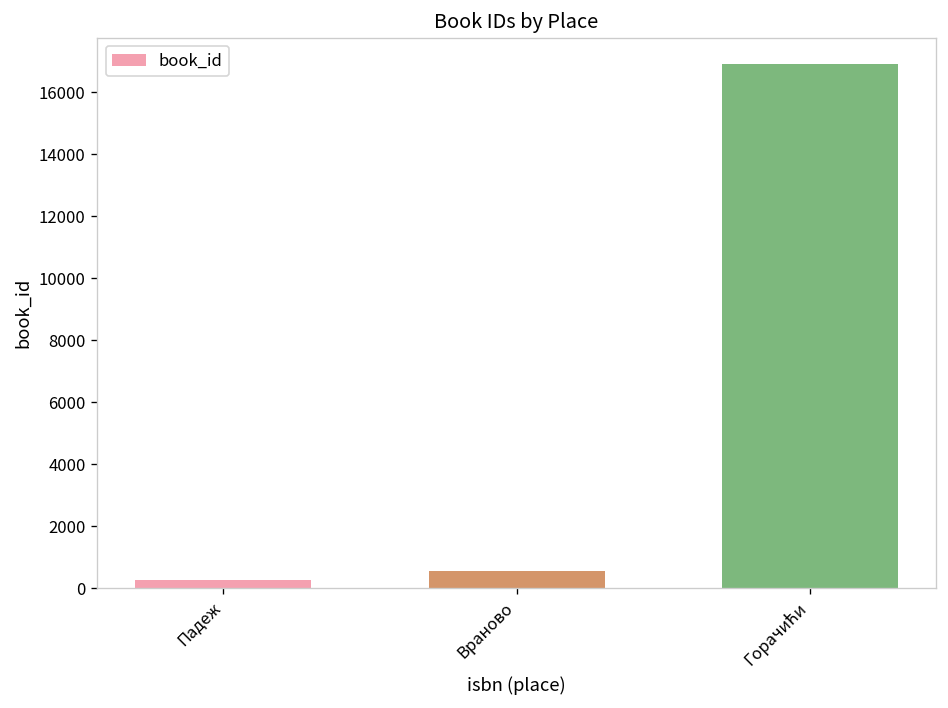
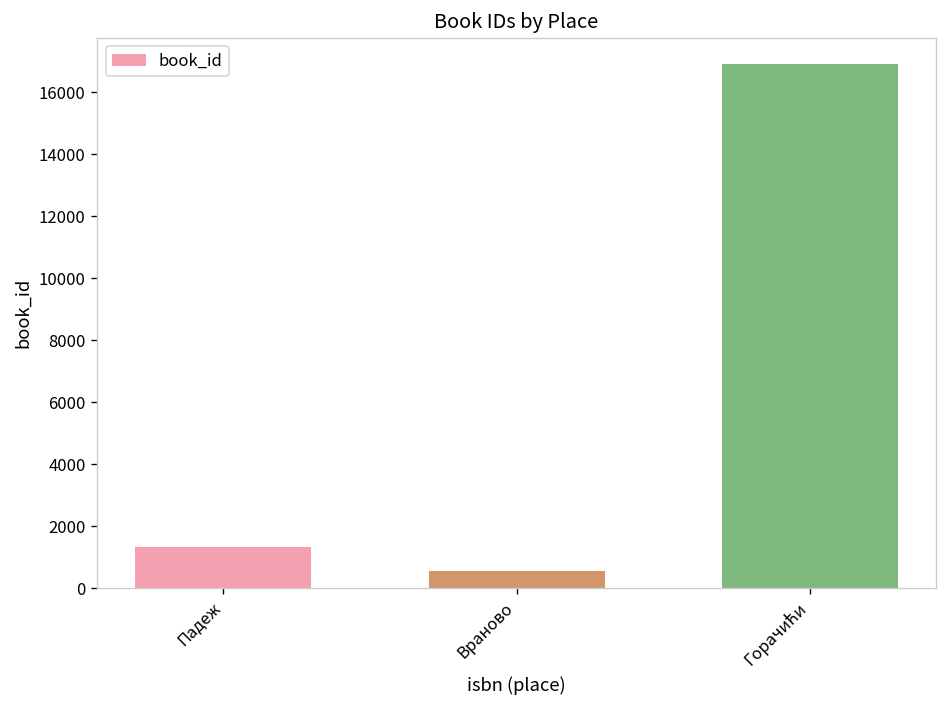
  {
-   "Падеж": 300,
+   "Падеж": 1300,
    "Враново": 500,
    "Горачићи": 16900
  }
